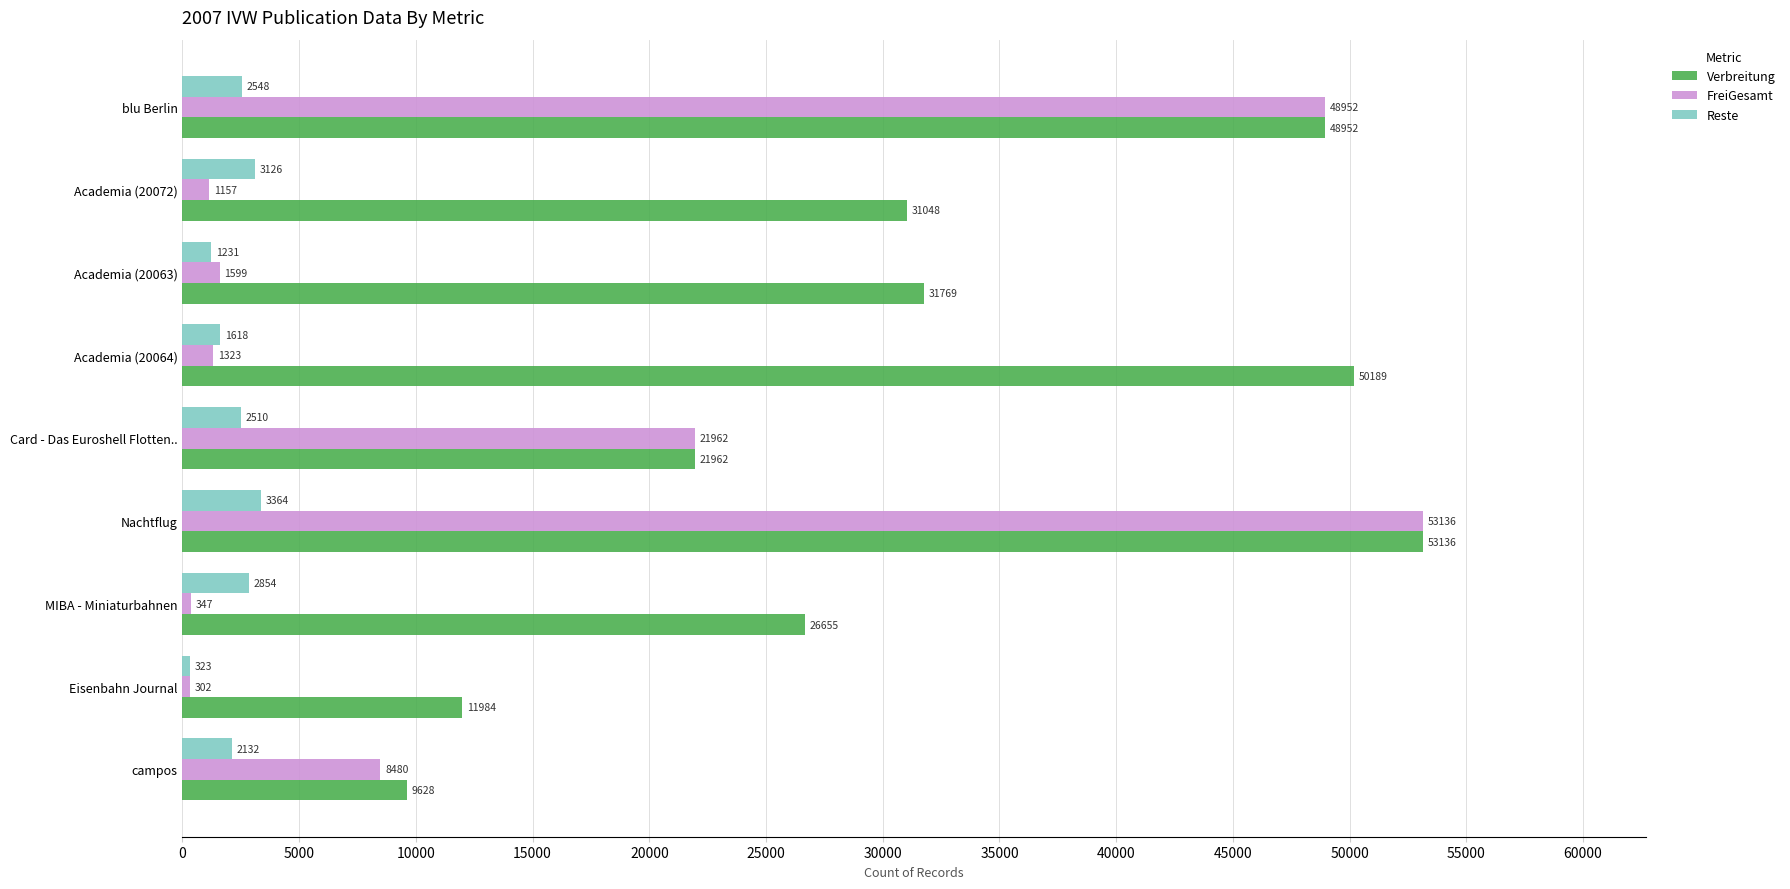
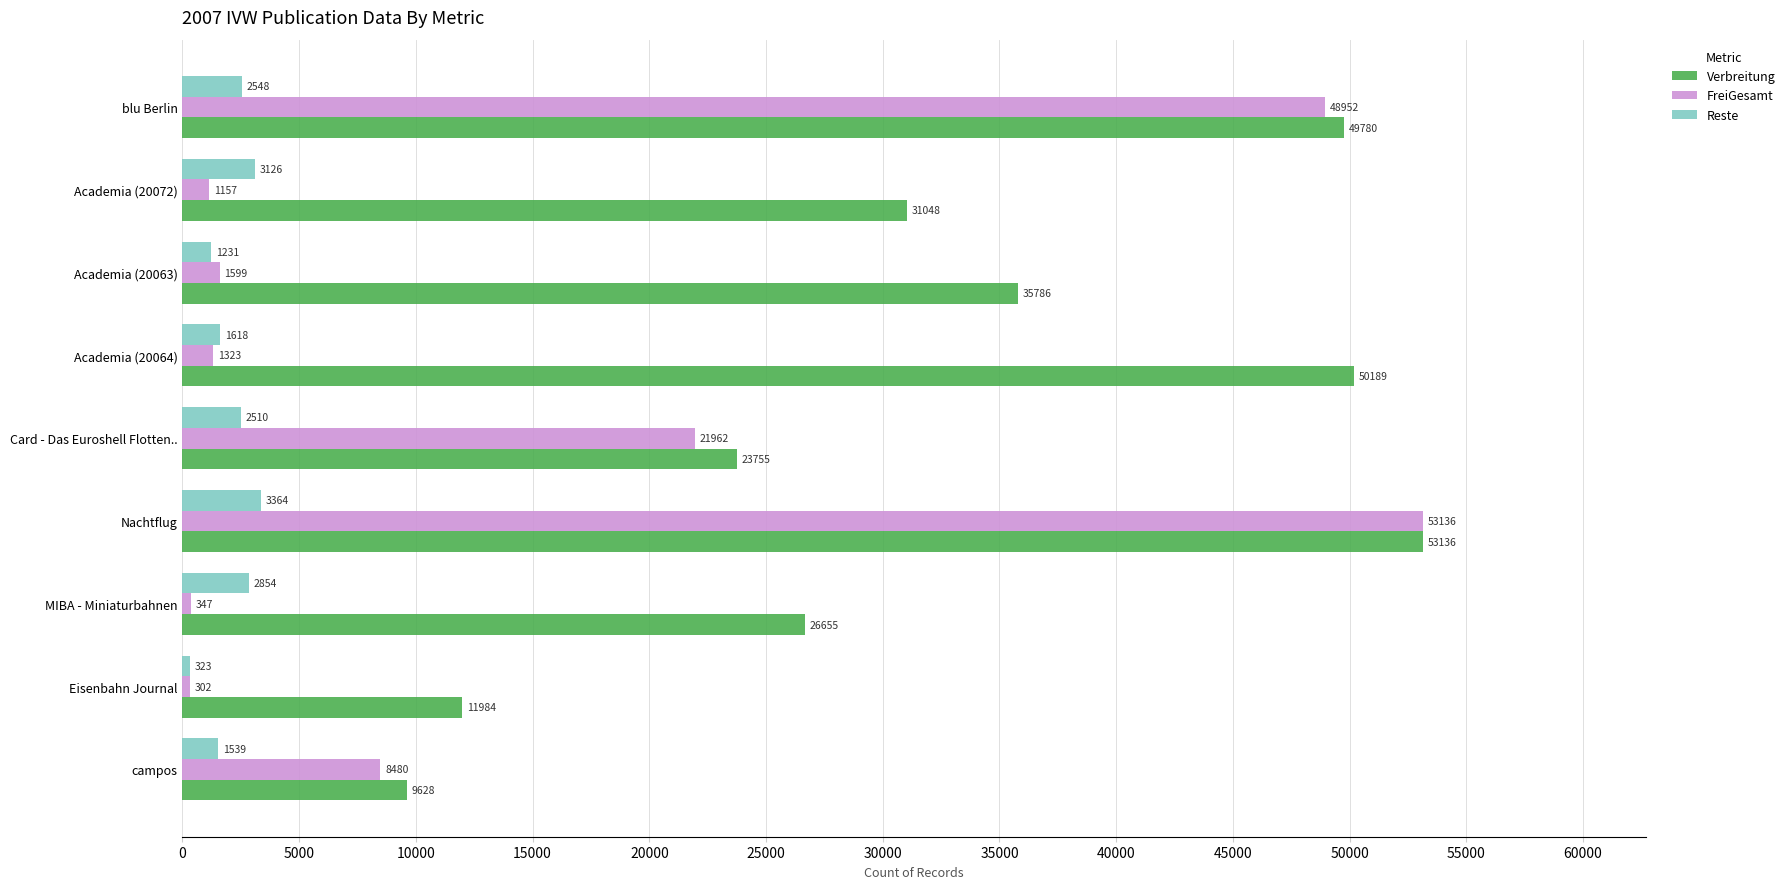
  {
    "Verbreitung": {
-     "blu Berlin": 48952,
+     "blu Berlin": 49780,
      "Academia (20072)": 31048,
-     "Academia (20063)": 31769,
+     "Academia (20063)": 35786,
      "Academia (20064)": 50189,
-     "Card - Das Euroshell Flotten..": 21962,
+     "Card - Das Euroshell Flotten..": 23755,
      "Nachtflug": 53136,
      "MIBA - Miniaturbahnen": 26655,
      "Eisenbahn Journal": 11984,
      "campos": 9628
    },
    "FreiGesamt": {
      "blu Berlin": 48952,
      "Academia (20072)": 1157,
      "Academia (20063)": 1599,
      "Academia (20064)": 1323,
      "Card - Das Euroshell Flotten..": 21962,
      "Nachtflug": 53136,
      "MIBA - Miniaturbahnen": 347,
      "Eisenbahn Journal": 302,
      "campos": 8480
    },
    "Reste": {
      "blu Berlin": 2548,
      "Academia (20072)": 3126,
      "Academia (20063)": 1231,
      "Academia (20064)": 1618,
      "Card - Das Euroshell Flotten..": 2510,
      "Nachtflug": 3364,
      "MIBA - Miniaturbahnen": 2854,
      "Eisenbahn Journal": 323,
-     "campos": 2132
+     "campos": 1539
    }
  }
